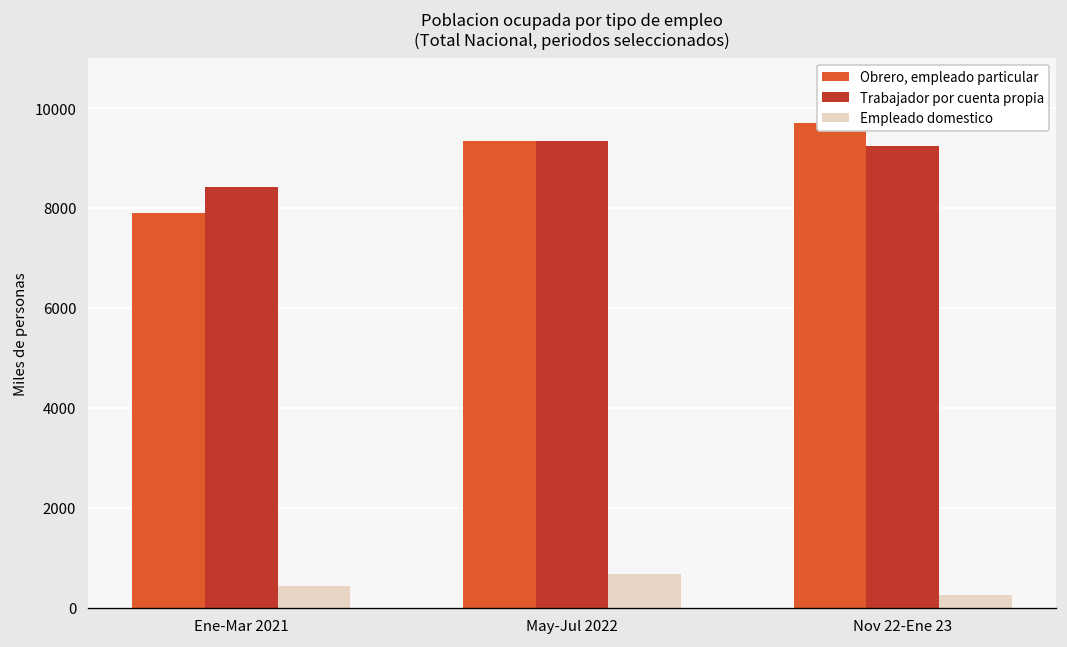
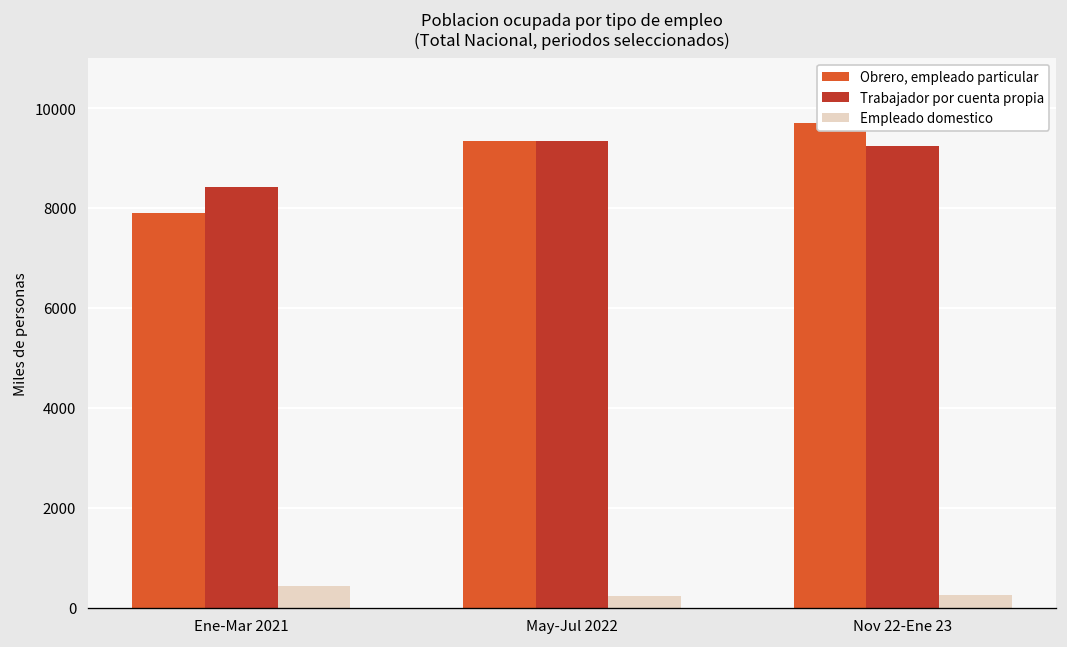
  {
    "Empleado domestico": {
      "Ene-Mar 2021": 400,
-     "May-Jul 2022": 700,
+     "May-Jul 2022": 200,
      "Nov 22-Ene 23": 300
    }
  }
